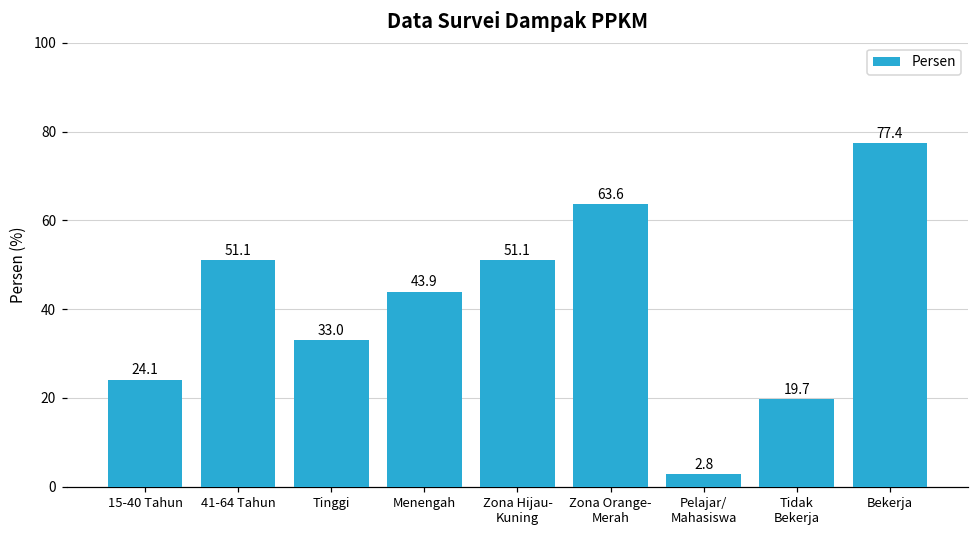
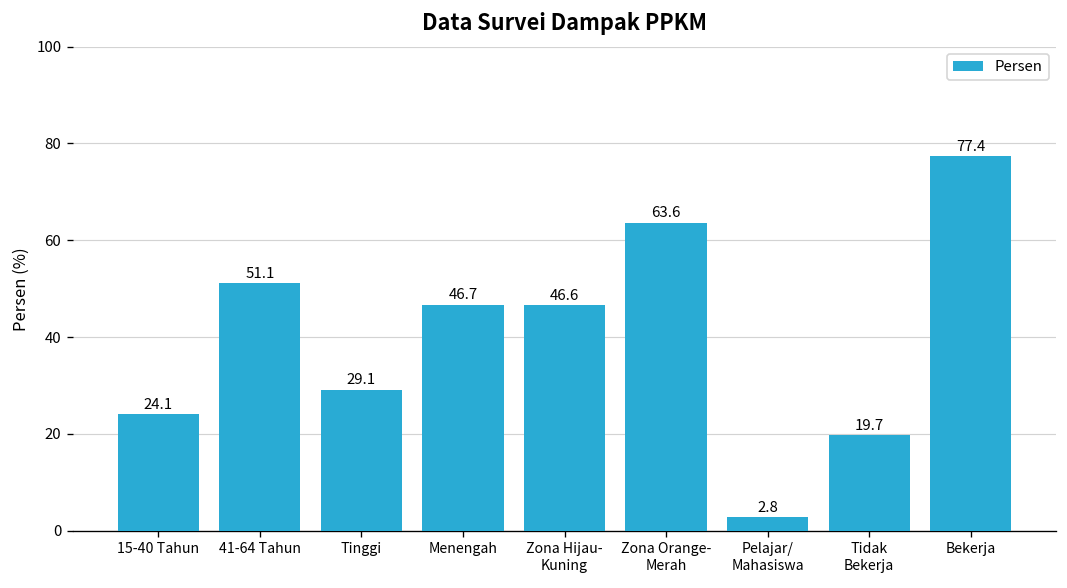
  {
    "15-40 Tahun": 24.1,
    "41-64 Tahun": 51.1,
-   "Tinggi": 33.0,
-   "Menengah": 43.9,
-   "Zona Hijau- Kuning": 51.1,
+   "Tinggi": 29.1,
+   "Menengah": 46.7,
+   "Zona Hijau- Kuning": 46.6,
    "Zona Orange- Merah": 63.6,
    "Pelajar/ Mahasiswa": 2.8,
    "Tidak Bekerja": 19.7,
    "Bekerja": 77.4
  }
